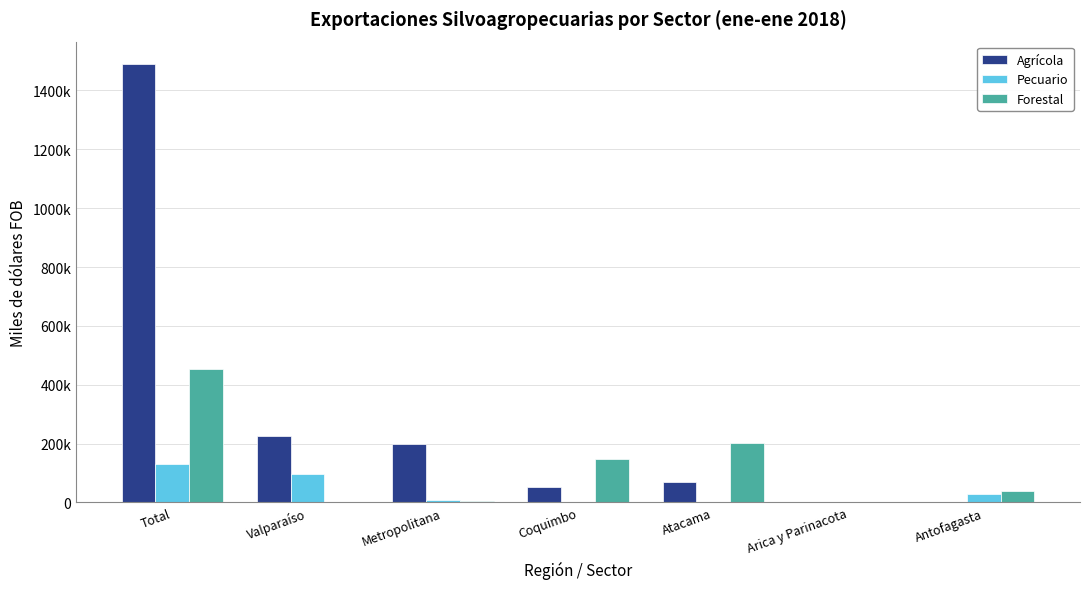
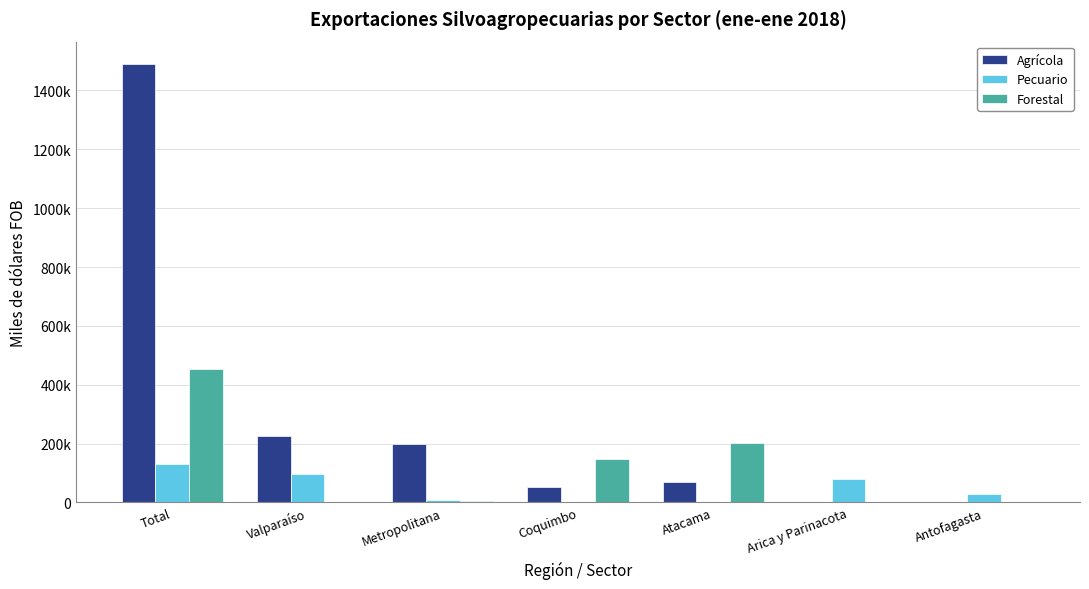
  {
    "Agrícola": {
      "Total": 1490000,
      "Valparaíso": 230000,
      "Metropolitana": 200000,
      "Coquimbo": 50000,
      "Atacama": 70000
    },
    "Pecuario": {
      "Total": 130000,
      "Valparaíso": 100000,
      "Coquimbo": 0,
      "Atacama": 0,
-     "Arica y Parinacota": 0,
+     "Arica y Parinacota": 80000,
      "Antofagasta": 30000
    },
    "Forestal": {
      "Total": 450000,
      "Coquimbo": 150000,
      "Atacama": 200000,
      "Arica y Parinacota": 0,
-     "Antofagasta": 40000
+     "Antofagasta": 0
    }
  }
